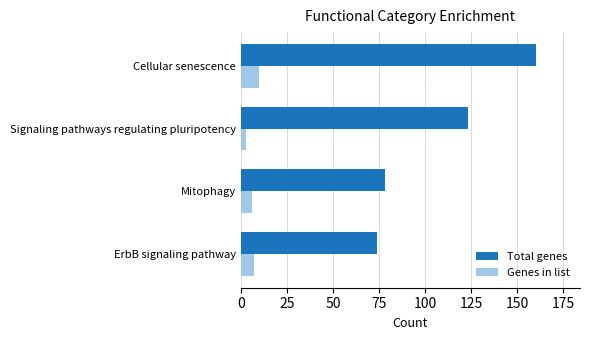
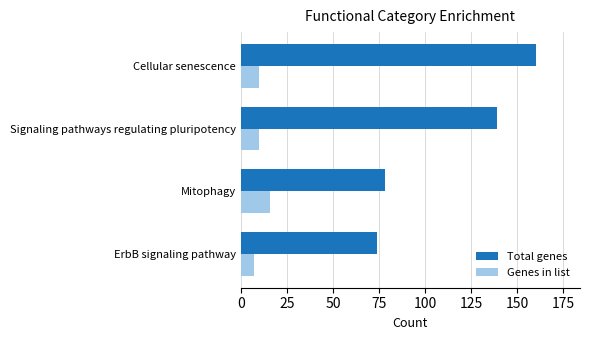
  {
    "Total genes": {
      "Cellular senescence": 160,
-     "Signaling pathways regulating pluripotency": 123,
+     "Signaling pathways regulating pluripotency": 139,
      "Mitophagy": 78,
      "ErbB signaling pathway": 74
    },
    "Genes in list": {
      "Cellular senescence": 10,
-     "Signaling pathways regulating pluripotency": 3,
-     "Mitophagy": 6,
+     "Signaling pathways regulating pluripotency": 10,
+     "Mitophagy": 16,
      "ErbB signaling pathway": 7
    }
  }
